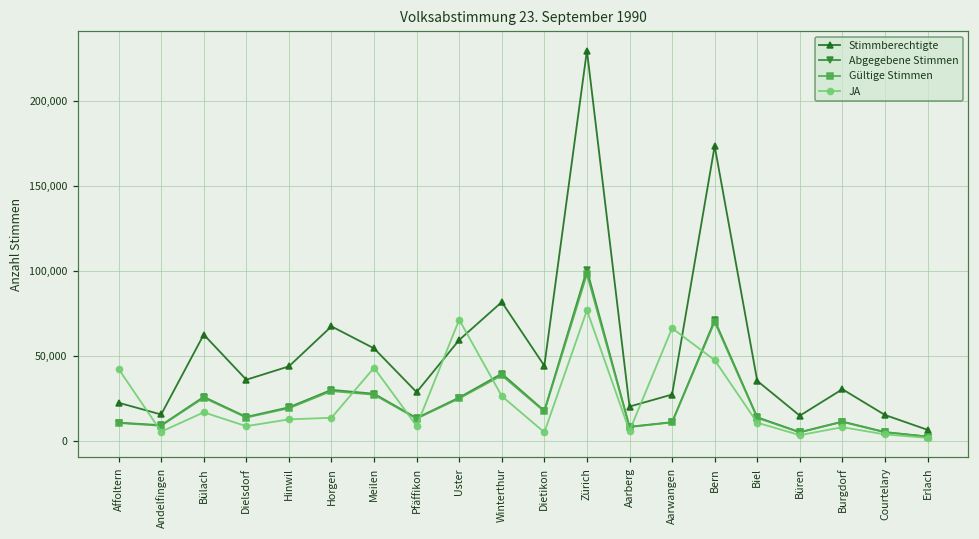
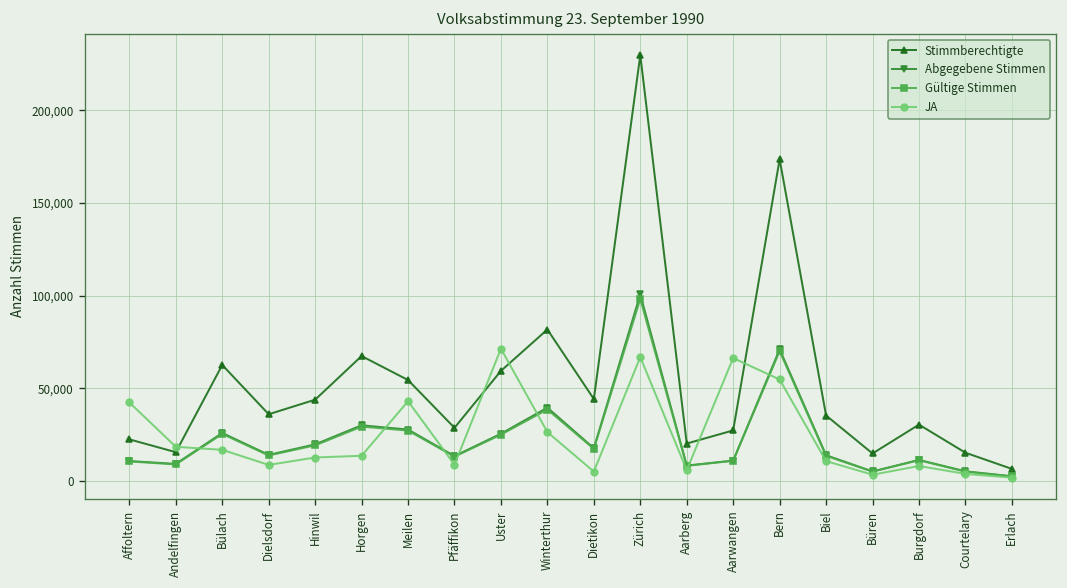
  {
    "JA": {
      "Affoltern": "42,000",
-     "Andelfingen": "5,000",
+     "Andelfingen": "18,000",
      "Bülach": "17,000",
      "Dielsdorf": "9,000",
      "Hinwil": "13,000",
      "Horgen": "14,000",
      "Meilen": "43,000",
      "Pfäffikon": "9,000",
      "Uster": "71,000",
      "Winterthur": "26,000",
      "Dietikon": "5,000",
-     "Zürich": "77,000",
+     "Zürich": "67,000",
      "Aarberg": "6,000",
      "Aarwangen": "66,000",
-     "Bern": "48,000",
+     "Bern": "55,000",
      "Biel": "11,000",
      "Büren": "3,000",
      "Burgdorf": "8,000"
    }
  }
